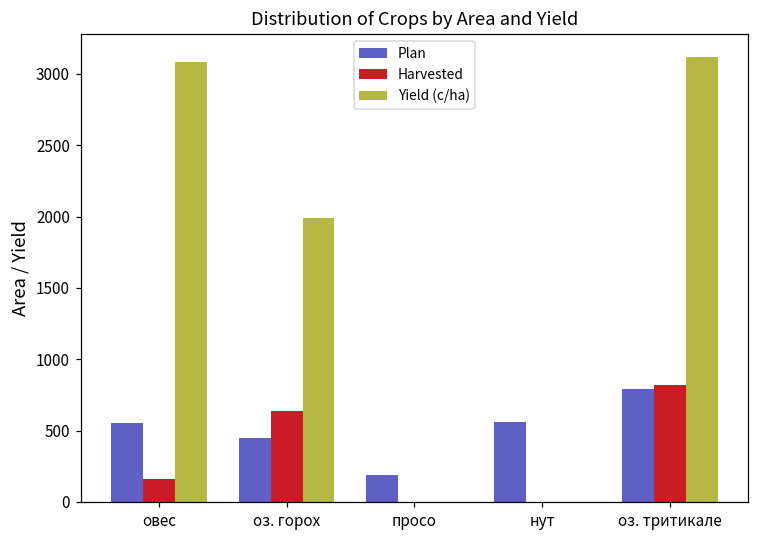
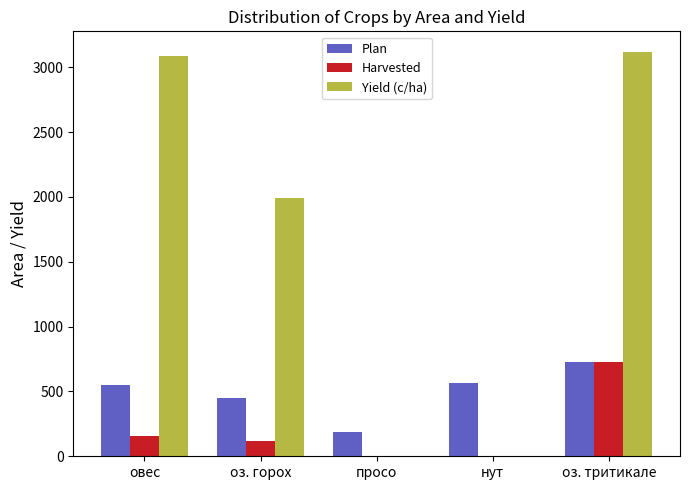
  {
    "Plan": {
      "овес": 550,
      "оз. горох": 450,
      "просо": 190,
      "нут": 560,
-     "оз. тритикале": 790
+     "оз. тритикале": 720
    },
    "Harvested": {
      "овес": 160,
-     "оз. горох": 640,
+     "оз. горох": 120,
      "просо": 0,
      "нут": 0,
-     "оз. тритикале": 820
+     "оз. тритикале": 720
    },
    "Yield (c/ha)": {
      "овес": 3080,
      "оз. горох": 1990,
      "просо": 0,
      "нут": 0,
      "оз. тритикале": 3120
    }
  }
